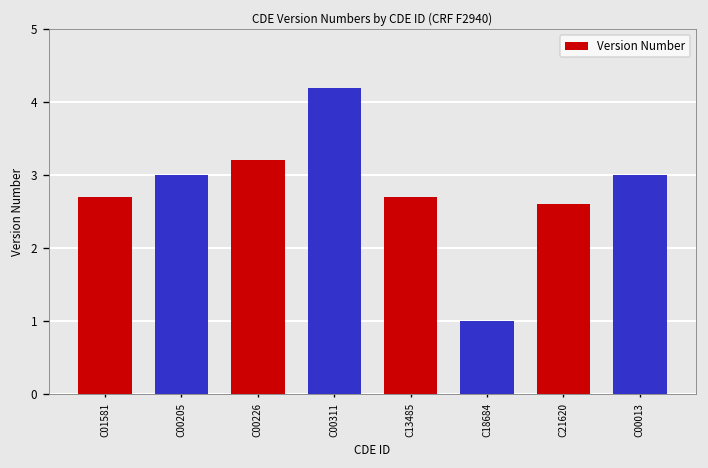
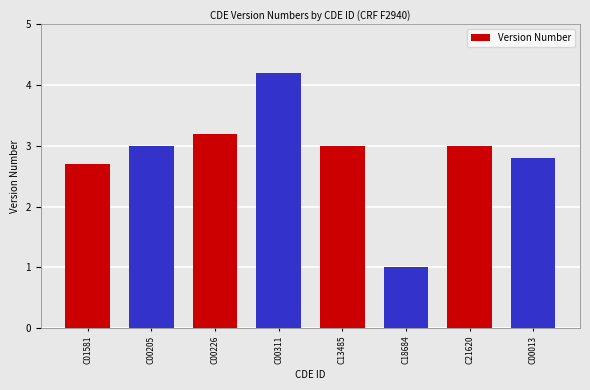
  {
    "C01581": 2.7,
    "C00205": 3.0,
    "C00226": 3.2,
    "C00311": 4.2,
-   "C13485": 2.7,
+   "C13485": 3.0,
    "C18684": 1.0,
-   "C21620": 2.6,
-   "C00013": 3.0
+   "C21620": 3.0,
+   "C00013": 2.8
  }
